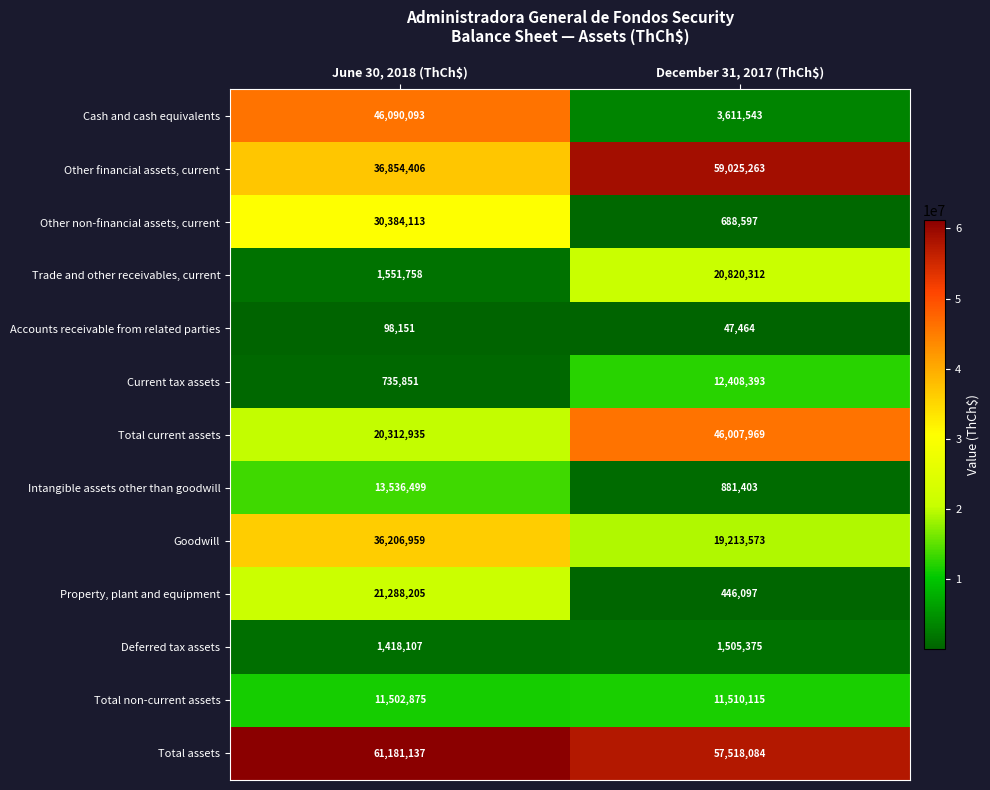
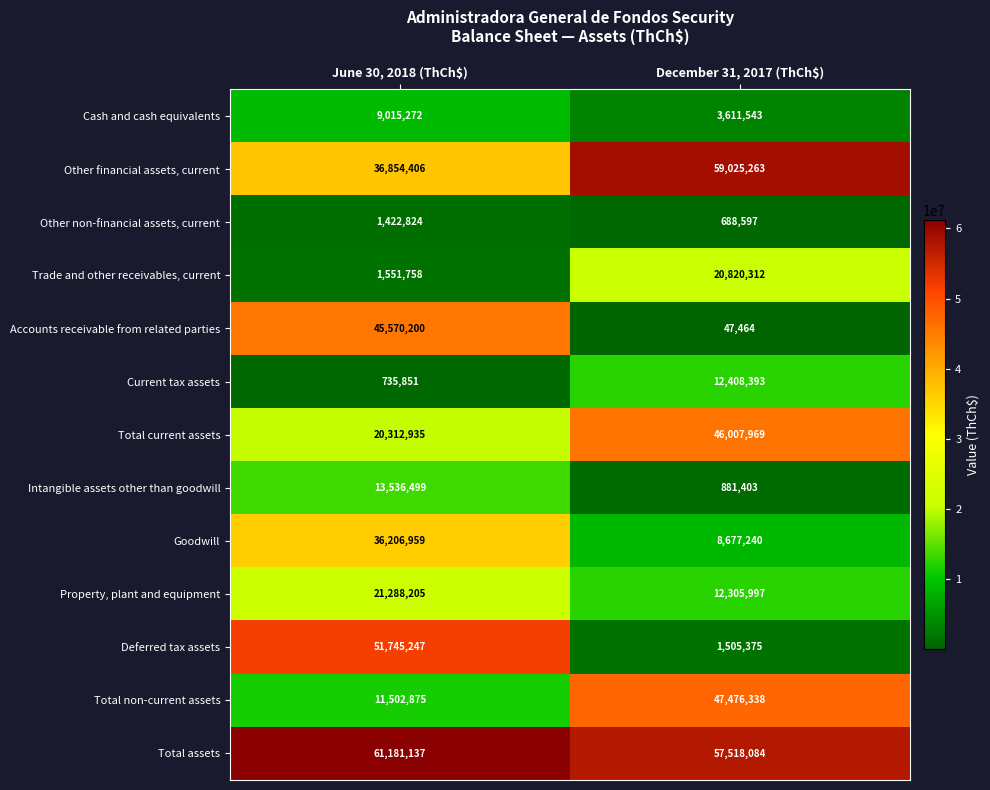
  {
    "Cash and cash equivalents": {
-     "June 30, 2018 (ThCh$)": "46,090,093",
+     "June 30, 2018 (ThCh$)": "9,015,272",
      "December 31, 2017 (ThCh$)": "3,611,543"
    },
    "Other financial assets, current": {
      "June 30, 2018 (ThCh$)": "36,854,406",
      "December 31, 2017 (ThCh$)": "59,025,263"
    },
    "Other non-financial assets, current": {
-     "June 30, 2018 (ThCh$)": "30,384,113",
+     "June 30, 2018 (ThCh$)": "1,422,824",
      "December 31, 2017 (ThCh$)": "688,597"
    },
    "Trade and other receivables, current": {
      "June 30, 2018 (ThCh$)": "1,551,758",
      "December 31, 2017 (ThCh$)": "20,820,312"
    },
    "Accounts receivable from related parties": {
-     "June 30, 2018 (ThCh$)": "98,151",
+     "June 30, 2018 (ThCh$)": "45,570,200",
      "December 31, 2017 (ThCh$)": "47,464"
    },
    "Current tax assets": {
      "June 30, 2018 (ThCh$)": "735,851",
      "December 31, 2017 (ThCh$)": "12,408,393"
    },
    "Total current assets": {
      "June 30, 2018 (ThCh$)": "20,312,935",
      "December 31, 2017 (ThCh$)": "46,007,969"
    },
    "Intangible assets other than goodwill": {
      "June 30, 2018 (ThCh$)": "13,536,499",
      "December 31, 2017 (ThCh$)": "881,403"
    },
    "Goodwill": {
      "June 30, 2018 (ThCh$)": "36,206,959",
-     "December 31, 2017 (ThCh$)": "19,213,573"
+     "December 31, 2017 (ThCh$)": "8,677,240"
    },
    "Property, plant and equipment": {
      "June 30, 2018 (ThCh$)": "21,288,205",
-     "December 31, 2017 (ThCh$)": "446,097"
+     "December 31, 2017 (ThCh$)": "12,305,997"
    },
    "Deferred tax assets": {
-     "June 30, 2018 (ThCh$)": "1,418,107",
+     "June 30, 2018 (ThCh$)": "51,745,247",
      "December 31, 2017 (ThCh$)": "1,505,375"
    },
    "Total non-current assets": {
      "June 30, 2018 (ThCh$)": "11,502,875",
-     "December 31, 2017 (ThCh$)": "11,510,115"
+     "December 31, 2017 (ThCh$)": "47,476,338"
    },
    "Total assets": {
      "June 30, 2018 (ThCh$)": "61,181,137",
      "December 31, 2017 (ThCh$)": "57,518,084"
    }
  }
